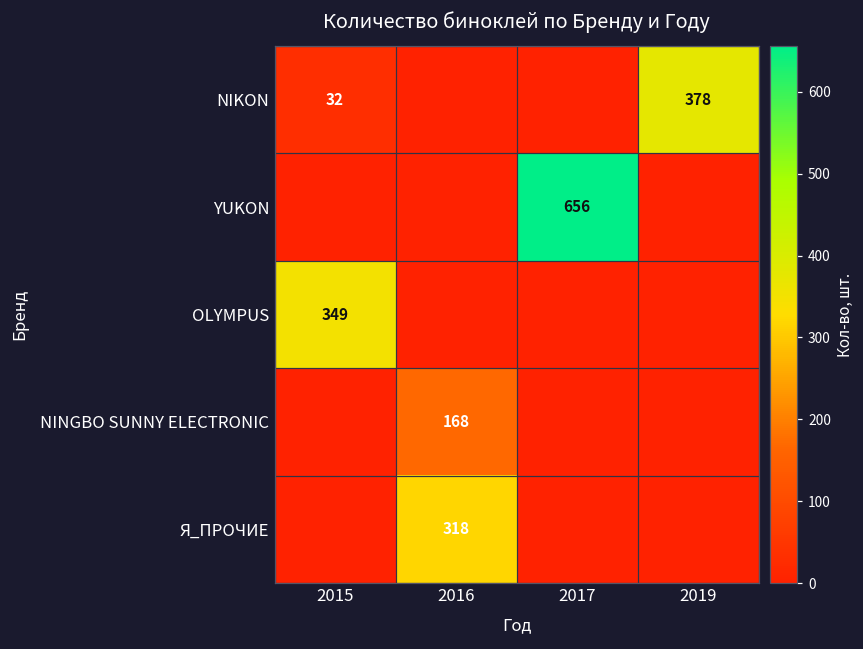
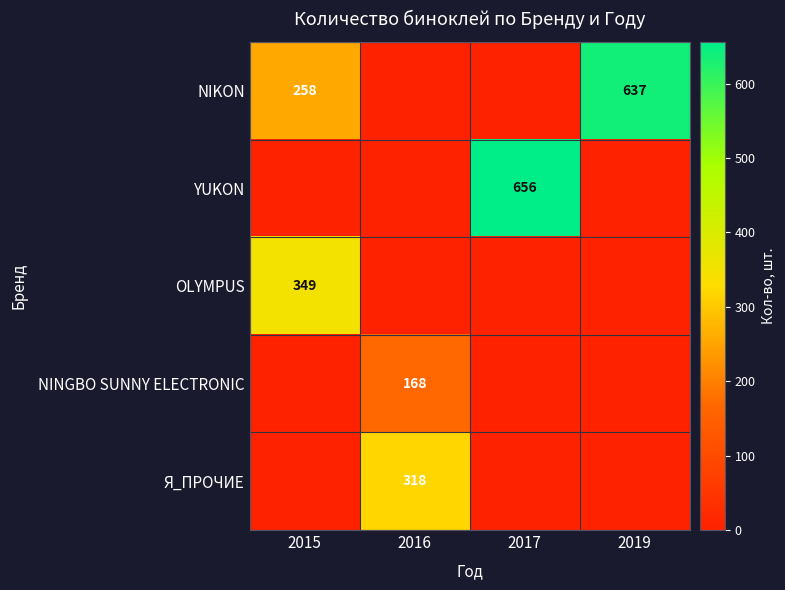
  {
    "NIKON": {
-     "2015": 32,
-     "2019": 378
+     "2015": 258,
+     "2019": 637
    },
    "YUKON": {
      "2017": 656
    },
    "OLYMPUS": {
      "2015": 349
    },
    "NINGBO SUNNY ELECTRONIC": {
      "2016": 168
    },
    "Я_ПРОЧИЕ": {
      "2016": 318
    }
  }
